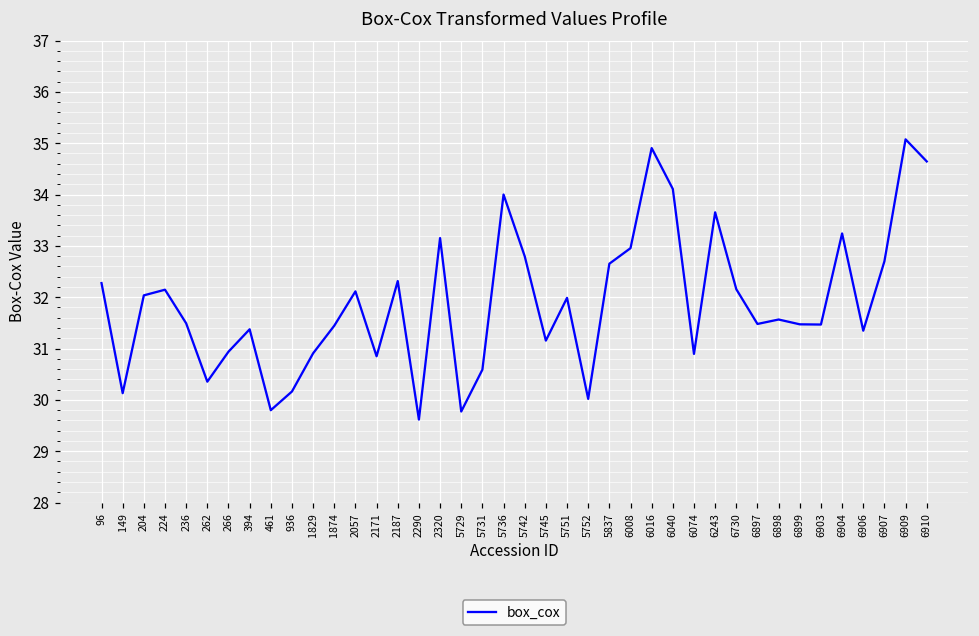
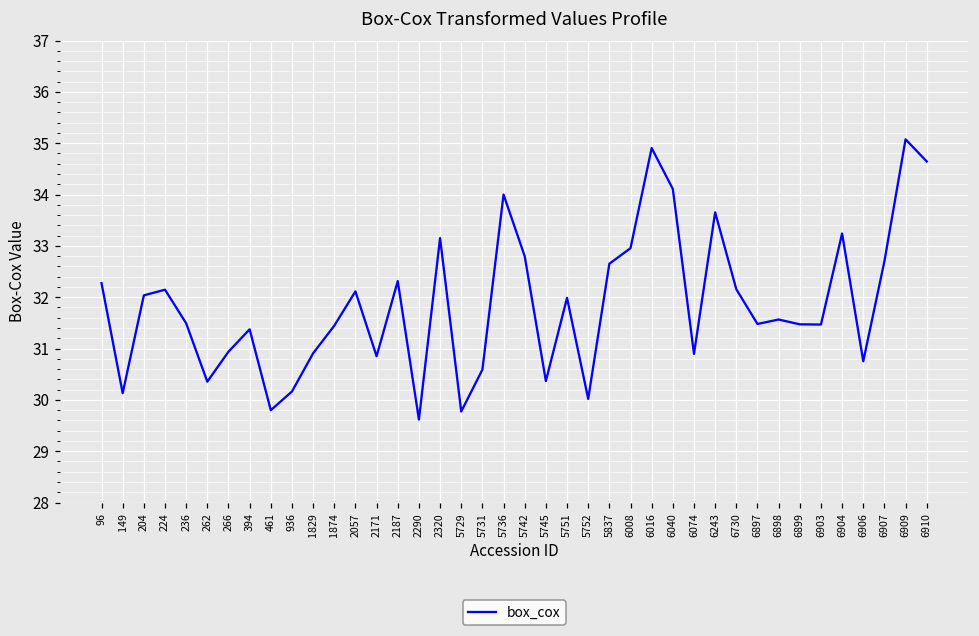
  {
    "96": 32.3,
    "149": 30.1,
    "204": 32.0,
    "224": 32.1,
    "236": 31.5,
    "262": 30.4,
    "266": 30.9,
    "394": 31.4,
    "461": 29.8,
    "936": 30.2,
    "1829": 30.9,
    "1874": 31.4,
    "2057": 32.1,
    "2171": 30.8,
    "2187": 32.3,
    "2290": 29.6,
    "2320": 33.2,
    "5729": 29.8,
    "5731": 30.6,
    "5736": 34.0,
    "5742": 32.8,
-   "5745": 31.2,
+   "5745": 30.4,
    "5751": 32.0,
    "5752": 30.0,
    "5837": 32.7,
    "6008": 33.0,
    "6016": 34.9,
    "6040": 34.1,
    "6074": 30.9,
    "6243": 33.7,
    "6730": 32.2,
    "6897": 31.5,
    "6898": 31.6,
    "6899": 31.5,
    "6903": 31.5,
    "6904": 33.2,
-   "6906": 31.3,
+   "6906": 30.8,
    "6907": 32.7,
    "6909": 35.1,
    "6910": 34.6
  }
